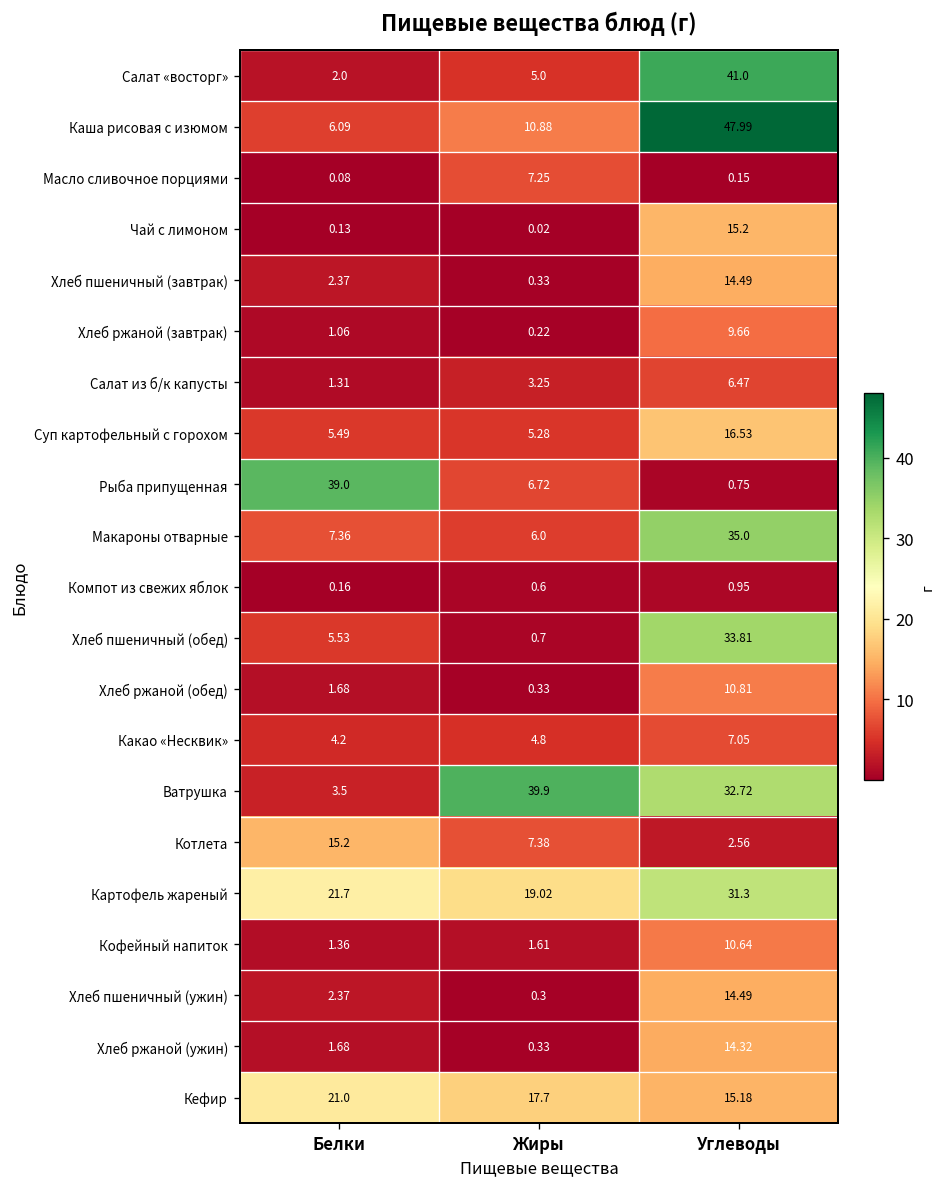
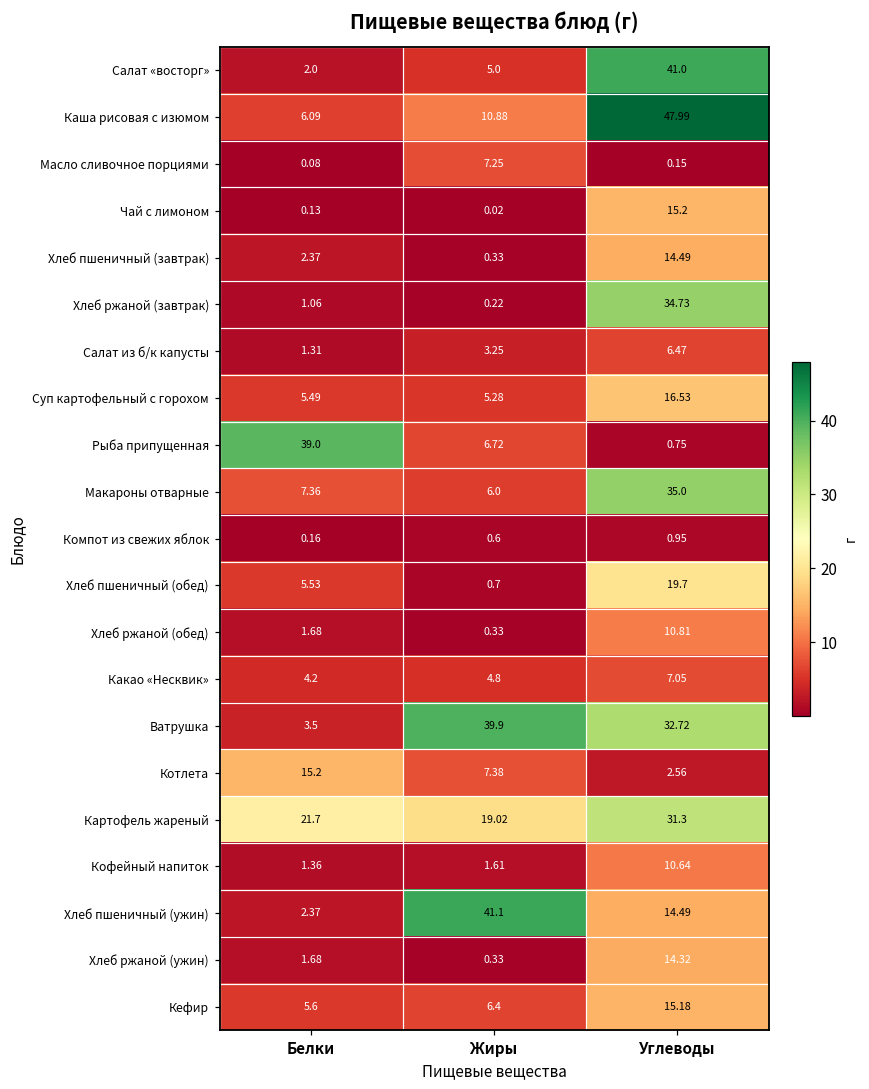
  {
    "Салат «восторг»": {
      "Белки": 2.0,
      "Жиры": 5.0,
      "Углеводы": 41.0
    },
    "Каша рисовая с изюмом": {
      "Белки": 6.09,
      "Жиры": 10.88,
      "Углеводы": 47.99
    },
    "Масло сливочное порциями": {
      "Белки": 0.08,
      "Жиры": 7.25,
      "Углеводы": 0.15
    },
    "Чай с лимоном": {
      "Белки": 0.13,
      "Жиры": 0.02,
      "Углеводы": 15.2
    },
    "Хлеб пшеничный (завтрак)": {
      "Белки": 2.37,
      "Жиры": 0.33,
      "Углеводы": 14.49
    },
    "Хлеб ржаной (завтрак)": {
      "Белки": 1.06,
      "Жиры": 0.22,
-     "Углеводы": 9.66
+     "Углеводы": 34.73
    },
    "Салат из б/к капусты": {
      "Белки": 1.31,
      "Жиры": 3.25,
      "Углеводы": 6.47
    },
    "Суп картофельный с горохом": {
      "Белки": 5.49,
      "Жиры": 5.28,
      "Углеводы": 16.53
    },
    "Рыба припущенная": {
      "Белки": 39.0,
      "Жиры": 6.72,
      "Углеводы": 0.75
    },
    "Макароны отварные": {
      "Белки": 7.36,
      "Жиры": 6.0,
      "Углеводы": 35.0
    },
    "Компот из свежих яблок": {
      "Белки": 0.16,
      "Жиры": 0.6,
      "Углеводы": 0.95
    },
    "Хлеб пшеничный (обед)": {
      "Белки": 5.53,
      "Жиры": 0.7,
-     "Углеводы": 33.81
+     "Углеводы": 19.7
    },
    "Хлеб ржаной (обед)": {
      "Белки": 1.68,
      "Жиры": 0.33,
      "Углеводы": 10.81
    },
    "Какао «Несквик»": {
      "Белки": 4.2,
      "Жиры": 4.8,
      "Углеводы": 7.05
    },
    "Ватрушка": {
      "Белки": 3.5,
      "Жиры": 39.9,
      "Углеводы": 32.72
    },
    "Котлета": {
      "Белки": 15.2,
      "Жиры": 7.38,
      "Углеводы": 2.56
    },
    "Картофель жареный": {
      "Белки": 21.7,
      "Жиры": 19.02,
      "Углеводы": 31.3
    },
    "Кофейный напиток": {
      "Белки": 1.36,
      "Жиры": 1.61,
      "Углеводы": 10.64
    },
    "Хлеб пшеничный (ужин)": {
      "Белки": 2.37,
-     "Жиры": 0.3,
+     "Жиры": 41.1,
      "Углеводы": 14.49
    },
    "Хлеб ржаной (ужин)": {
      "Белки": 1.68,
      "Жиры": 0.33,
      "Углеводы": 14.32
    },
    "Кефир": {
-     "Белки": 21.0,
-     "Жиры": 17.7,
+     "Белки": 5.6,
+     "Жиры": 6.4,
      "Углеводы": 15.18
    }
  }
